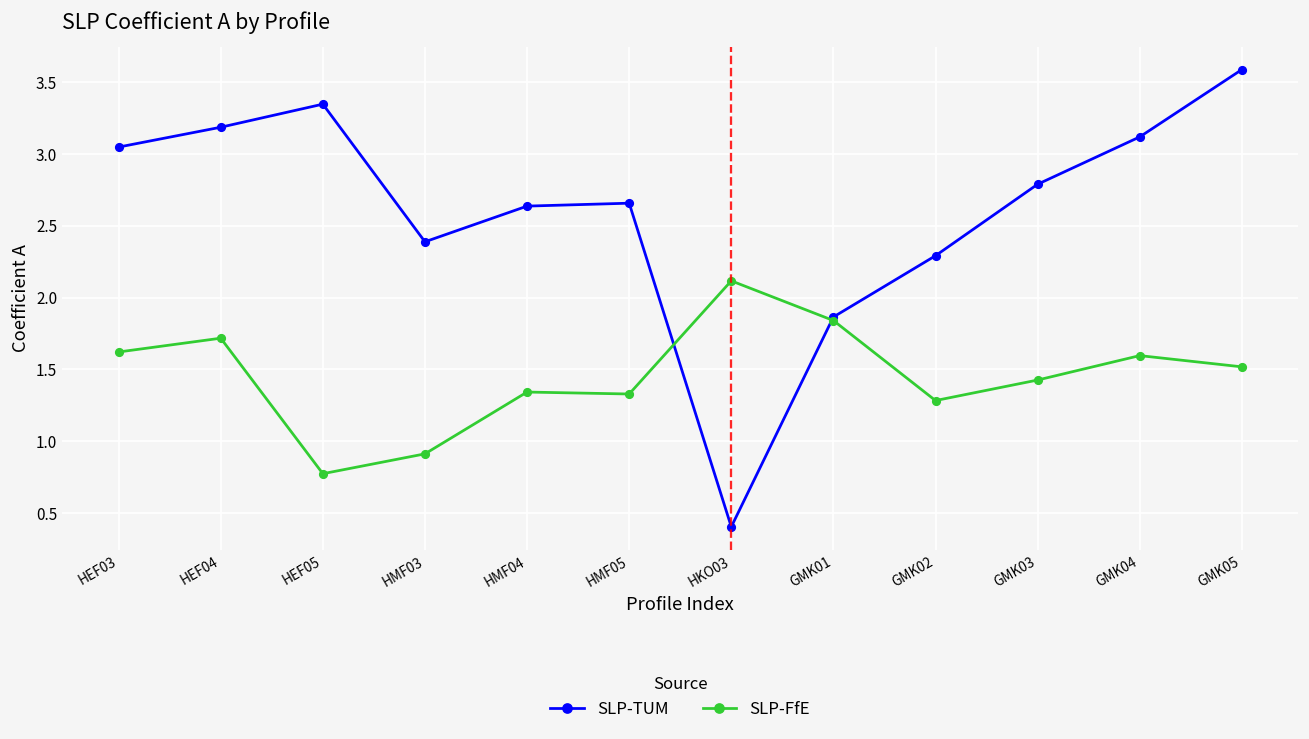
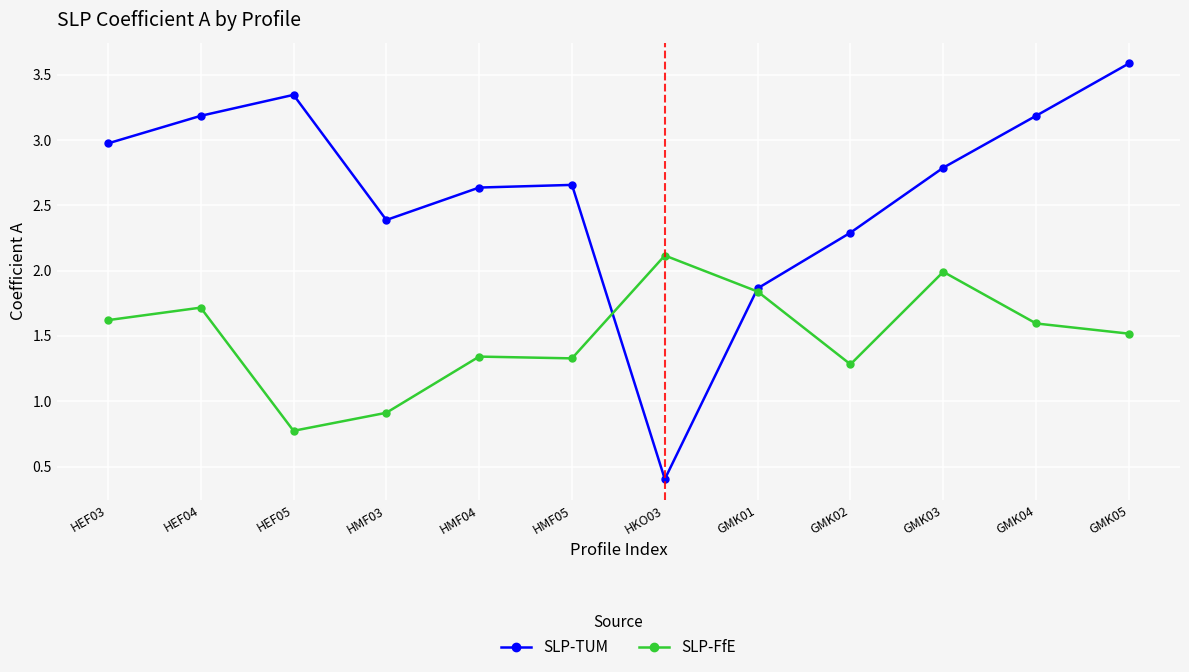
  {
    "SLP-TUM": {
-     "HEF03": 3.05,
+     "HEF03": 2.97,
      "HEF04": 3.19,
      "HEF05": 3.35,
      "HMF03": 2.39,
      "HMF04": 2.64,
      "HMF05": 2.66,
      "HKO03": 0.40,
      "GMK01": 1.86,
      "GMK02": 2.29,
      "GMK03": 2.79,
-     "GMK04": 3.12,
+     "GMK04": 3.19,
      "GMK05": 3.59
    },
    "SLP-FfE": {
      "HEF03": 1.62,
      "HEF04": 1.72,
      "HEF05": 0.77,
      "HMF03": 0.91,
      "HMF04": 1.34,
      "HMF05": 1.33,
      "HKO03": 2.12,
      "GMK01": 1.84,
      "GMK02": 1.28,
-     "GMK03": 1.43,
+     "GMK03": 1.99,
      "GMK04": 1.60,
      "GMK05": 1.52
    }
  }
